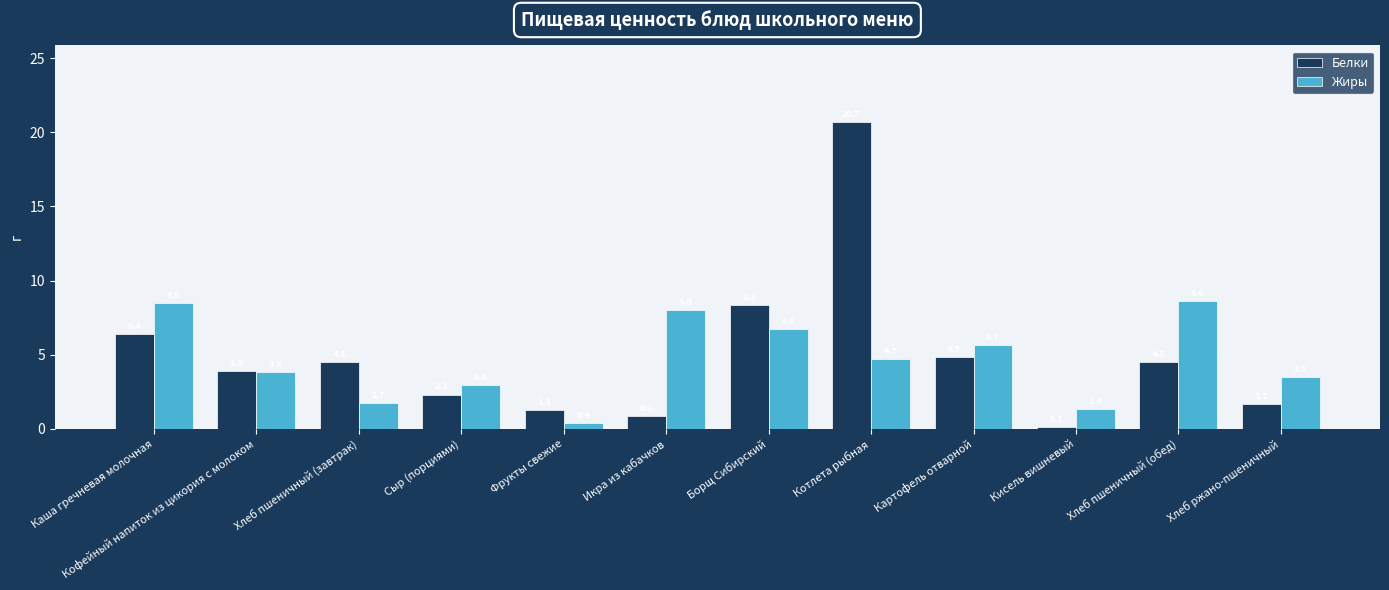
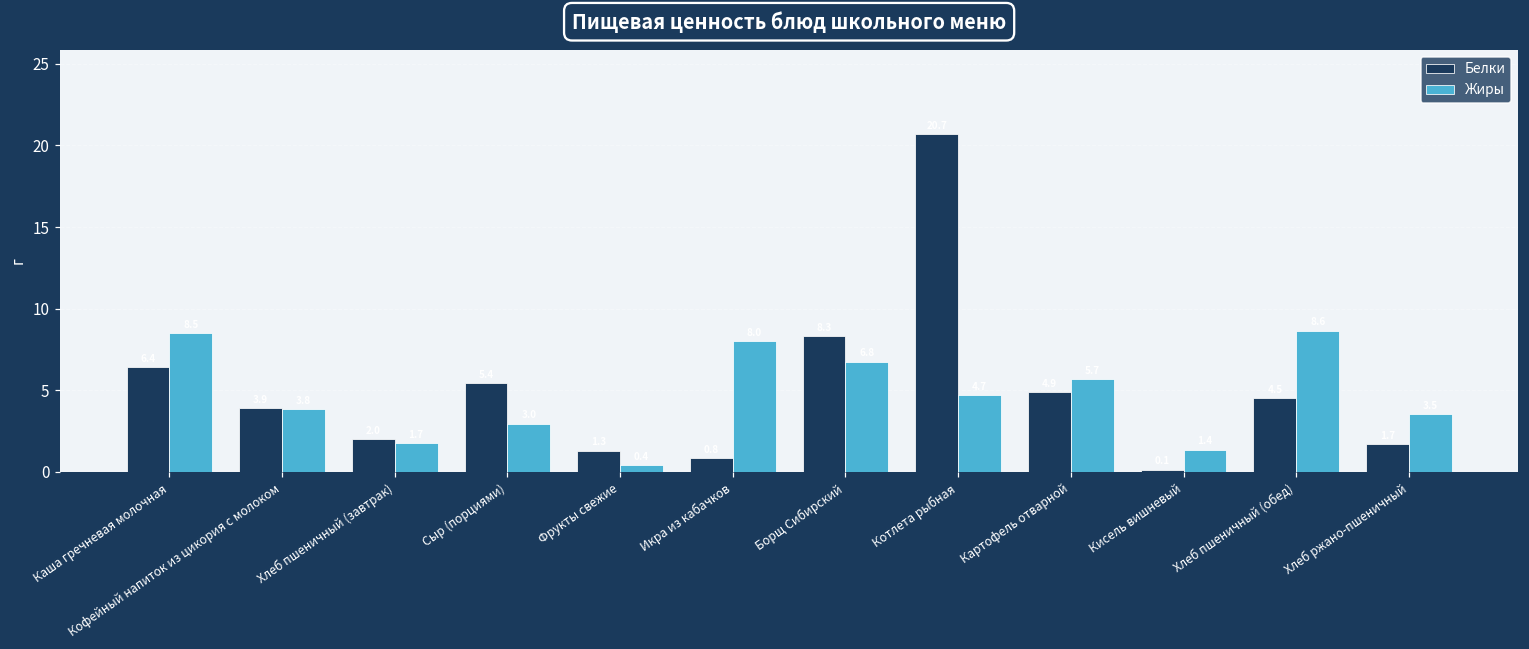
  {
    "Белки": {
      "Каша гречневая молочная": 6.4,
      "Кофейный напиток из цикория с молоком": 3.9,
-     "Хлеб пшеничный (завтрак)": 4.5,
-     "Сыр (порциями)": 2.3,
+     "Хлеб пшеничный (завтрак)": 2.0,
+     "Сыр (порциями)": 5.4,
      "Фрукты свежие": 1.3,
      "Икра из кабачков": 0.8,
      "Борщ Сибирский": 8.3,
      "Котлета рыбная": 20.7,
      "Картофель отварной": 4.9,
      "Хлеб пшеничный (обед)": 4.5,
      "Хлеб ржано-пшеничный": 1.7
    },
    "Жиры": {
      "Каша гречневая молочная": 8.5,
      "Кофейный напиток из цикория с молоком": 3.8,
      "Хлеб пшеничный (завтрак)": 1.7,
      "Сыр (порциями)": 3.0,
      "Фрукты свежие": 0.4,
      "Икра из кабачков": 8.0,
      "Борщ Сибирский": 6.8,
      "Котлета рыбная": 4.7,
      "Картофель отварной": 5.7,
      "Кисель вишневый": 1.4,
      "Хлеб пшеничный (обед)": 8.6,
      "Хлеб ржано-пшеничный": 3.5
    }
  }
